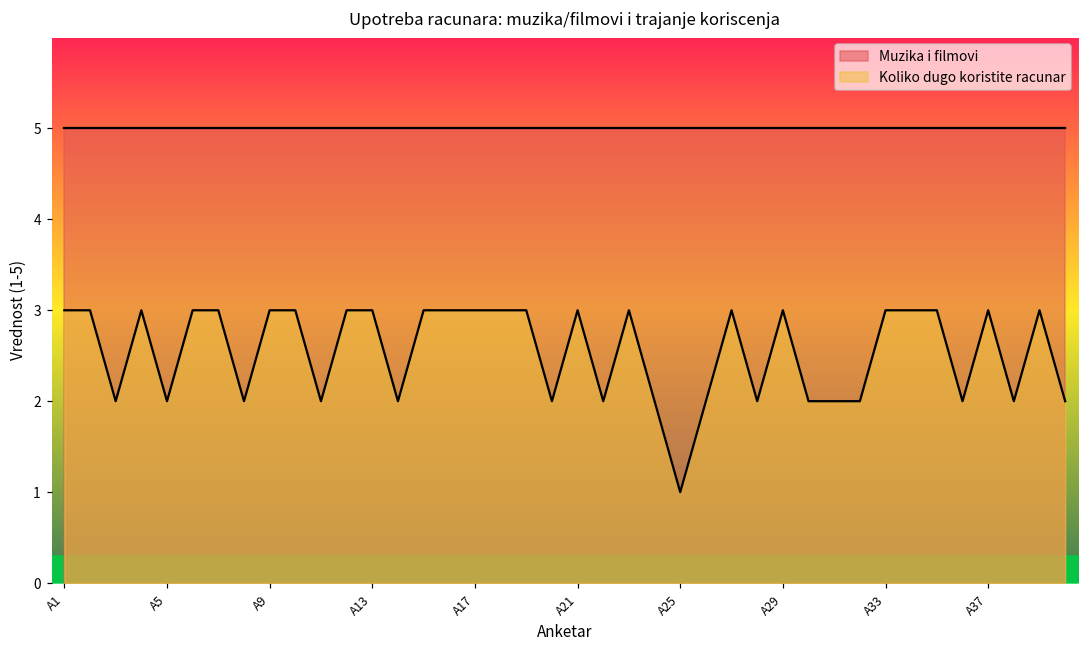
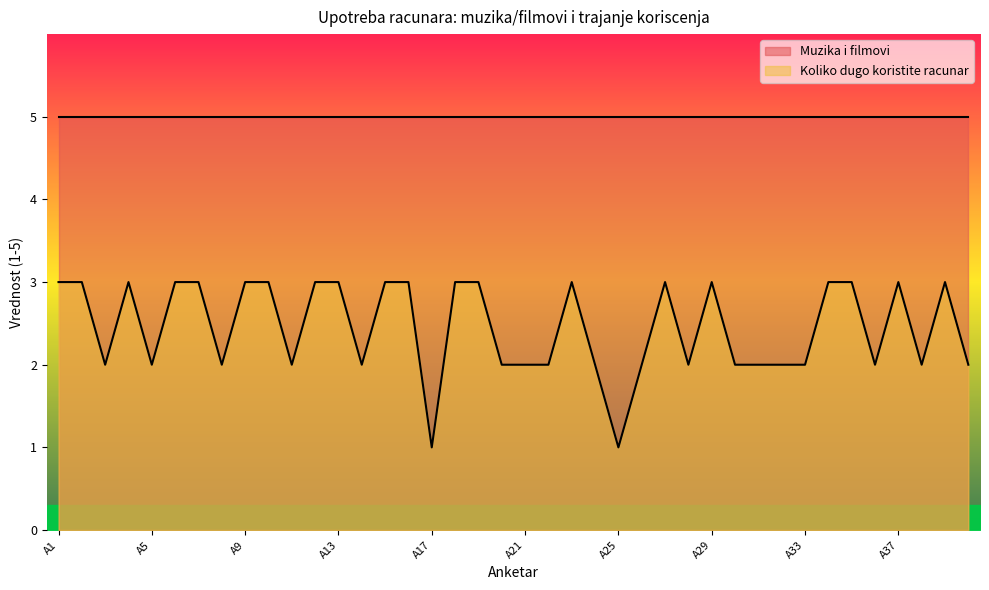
  {
    "Muzika i filmovi": {
      "A1": 5,
      "A5": 5,
      "A9": 5,
      "A13": 5,
      "A17": 5,
      "A21": 5,
      "A25": 5,
      "A29": 5,
      "A33": 5,
      "A37": 5
    },
    "Koliko dugo koristite racunar": {
      "A1": 3,
      "A5": 2,
      "A9": 3,
      "A13": 3,
-     "A17": 3,
-     "A21": 3,
+     "A17": 1,
+     "A21": 2,
      "A25": 1,
      "A29": 3,
-     "A33": 3,
+     "A33": 2,
      "A37": 3
    }
  }
